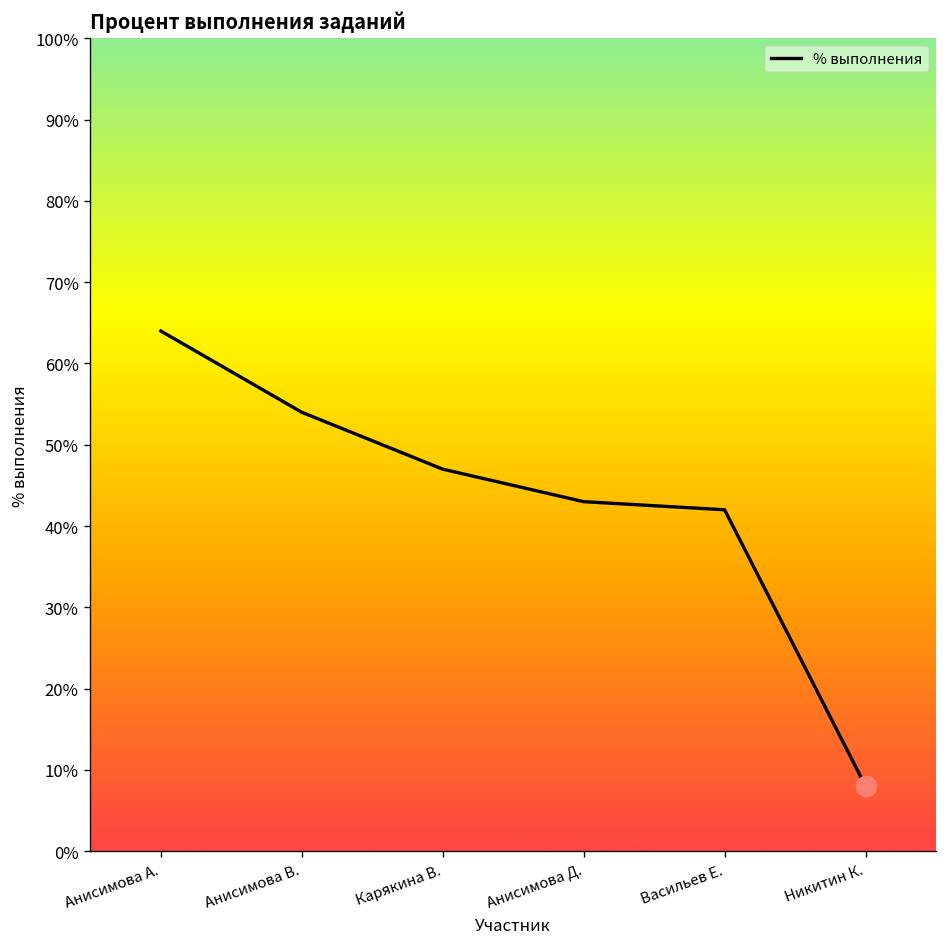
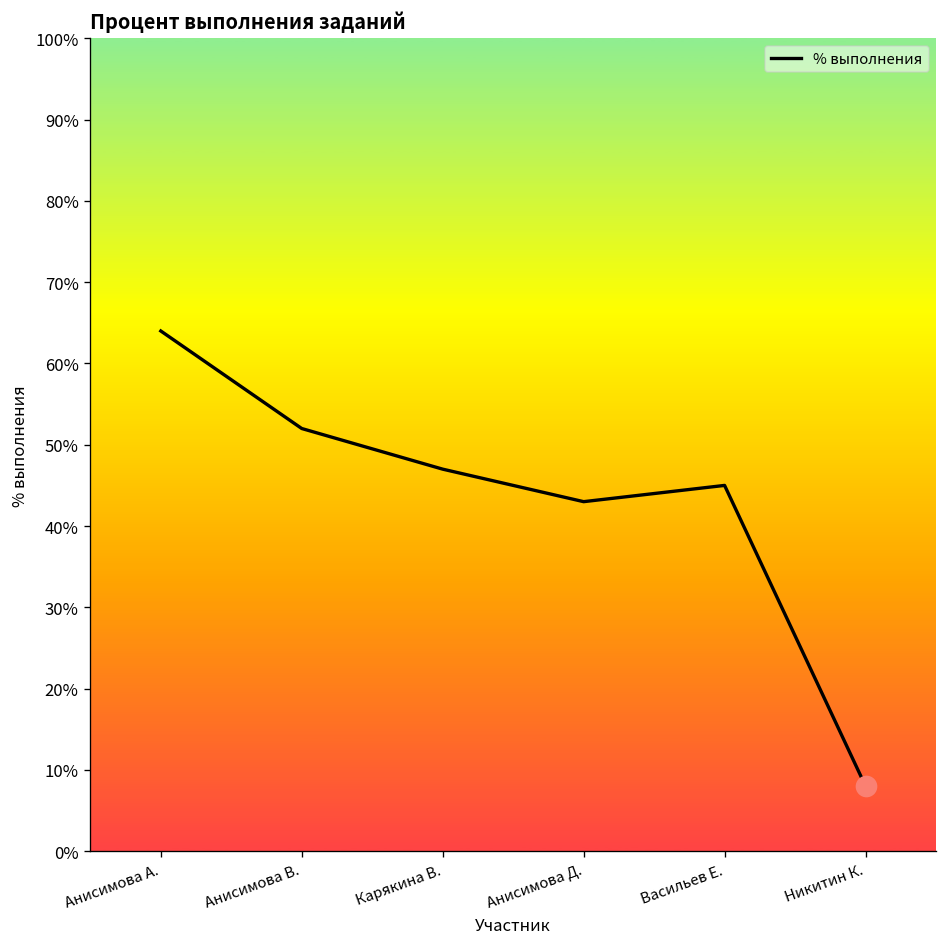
  {
    "% выполнения": {
      "Анисимова А.": "64%",
-     "Анисимова В.": "54%",
+     "Анисимова В.": "52%",
      "Карякина В.": "47%",
      "Анисимова Д.": "43%",
-     "Васильев Е.": "42%"
+     "Васильев Е.": "45%"
    }
  }
